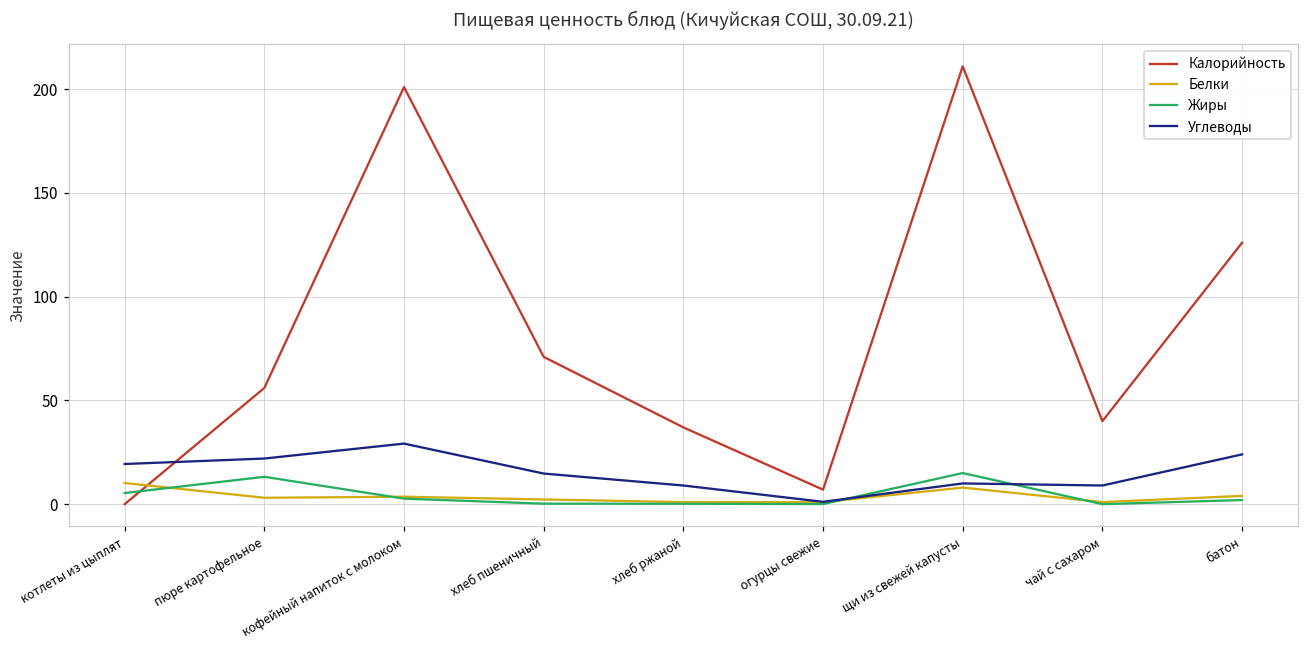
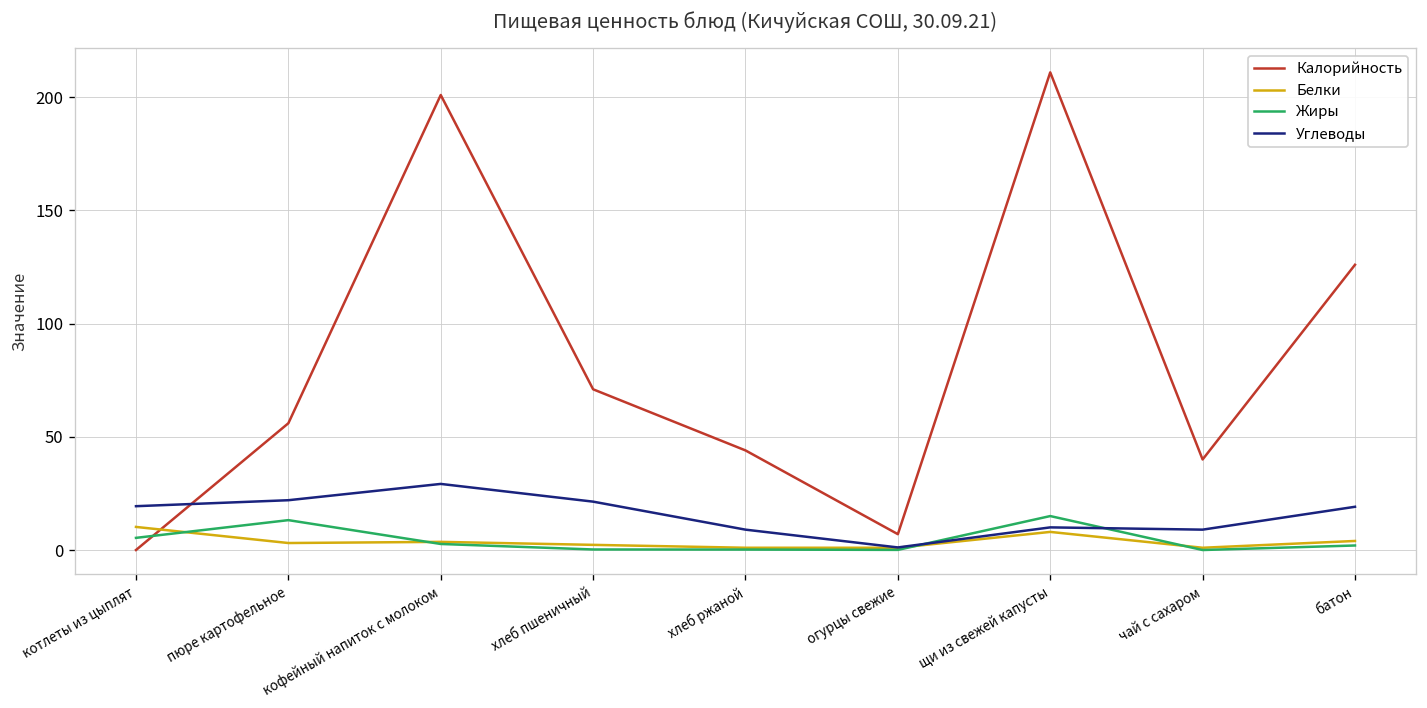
  {
    "Калорийность": {
      "котлеты из цыплят": 0,
      "пюре картофельное": 56,
      "кофейный напиток с молоком": 201,
      "хлеб пшеничный": 71,
-     "хлеб ржаной": 37,
+     "хлеб ржаной": 44,
      "огурцы свежие": 7,
      "щи из свежей капусты": 211,
      "чай с сахаром": 40,
      "батон": 126
    },
    "Белки": {
      "котлеты из цыплят": 10,
      "пюре картофельное": 3,
      "хлеб пшеничный": 2,
      "щи из свежей капусты": 8,
      "батон": 4
    },
    "Жиры": {
      "котлеты из цыплят": 5,
      "пюре картофельное": 13,
      "хлеб пшеничный": 0,
      "щи из свежей капусты": 15,
      "батон": 2
    },
    "Углеводы": {
      "котлеты из цыплят": 19,
      "пюре картофельное": 22,
      "кофейный напиток с молоком": 29,
-     "хлеб пшеничный": 15,
+     "хлеб пшеничный": 21,
      "хлеб ржаной": 9,
      "щи из свежей капусты": 10,
      "чай с сахаром": 9,
-     "батон": 24
+     "батон": 19
    }
  }
